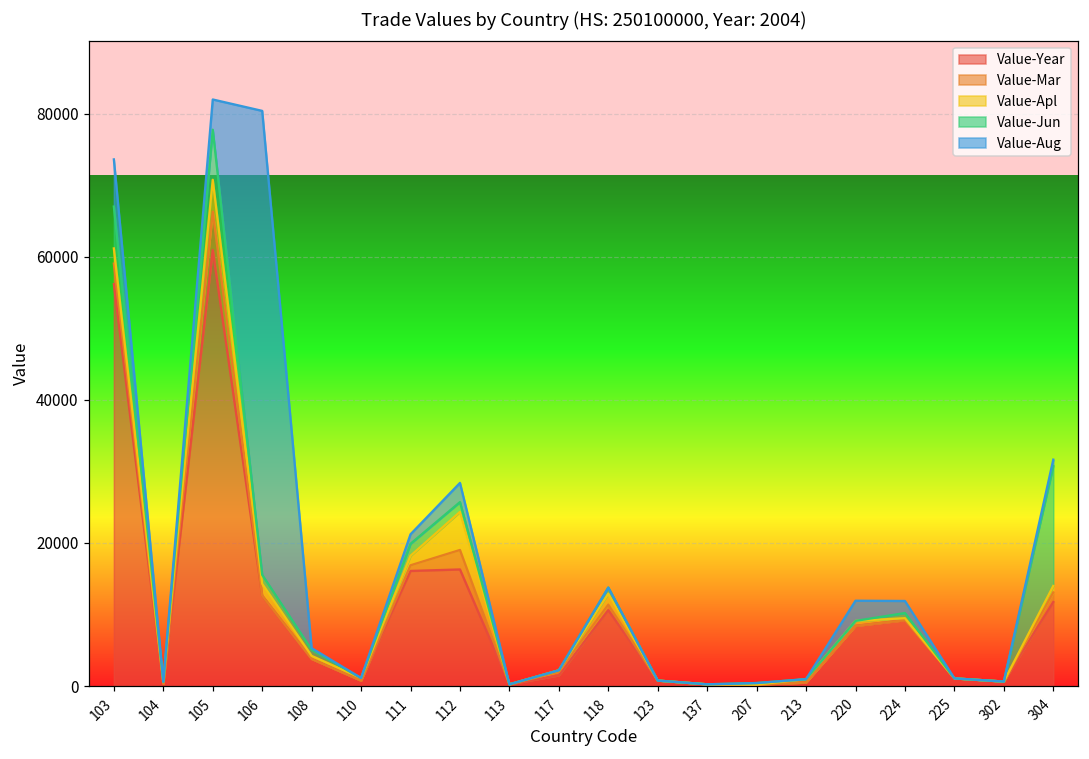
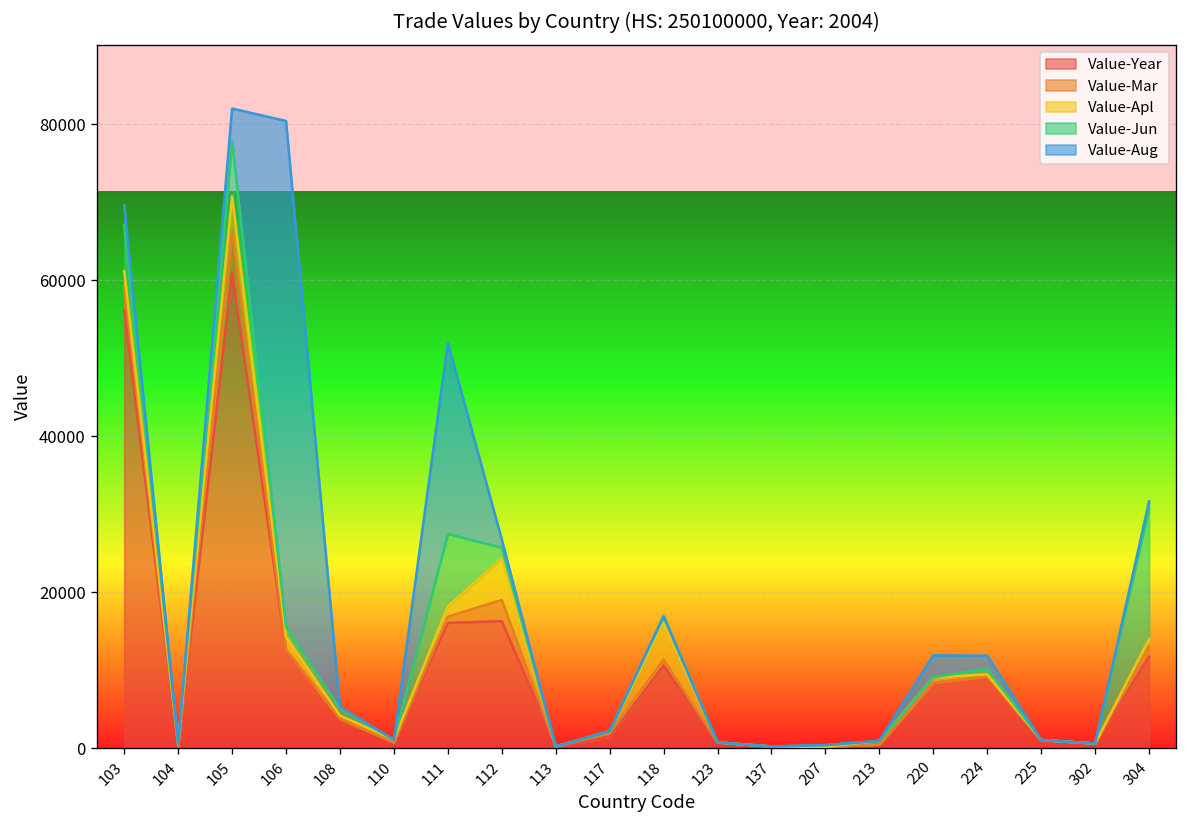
  {
    "Value-Apl": {
      "103": 2000,
      "105": 4000,
      "106": 2000,
      "108": 0,
      "111": 1000,
      "112": 5000,
-     "118": 2000,
+     "118": 5000,
      "304": 1000
    },
    "Value-Jun": {
      "103": 6000,
      "105": 7000,
      "106": 1000,
-     "111": 2000,
+     "111": 9000,
      "112": 1000,
      "224": 1000,
      "304": 17000
    },
    "Value-Aug": {
-     "103": 7000,
+     "103": 3000,
      "105": 4000,
      "106": 65000,
-     "111": 1000,
-     "112": 3000,
+     "111": 25000,
+     "112": 1000,
      "220": 3000,
      "224": 2000,
      "304": 1000
    }
  }
